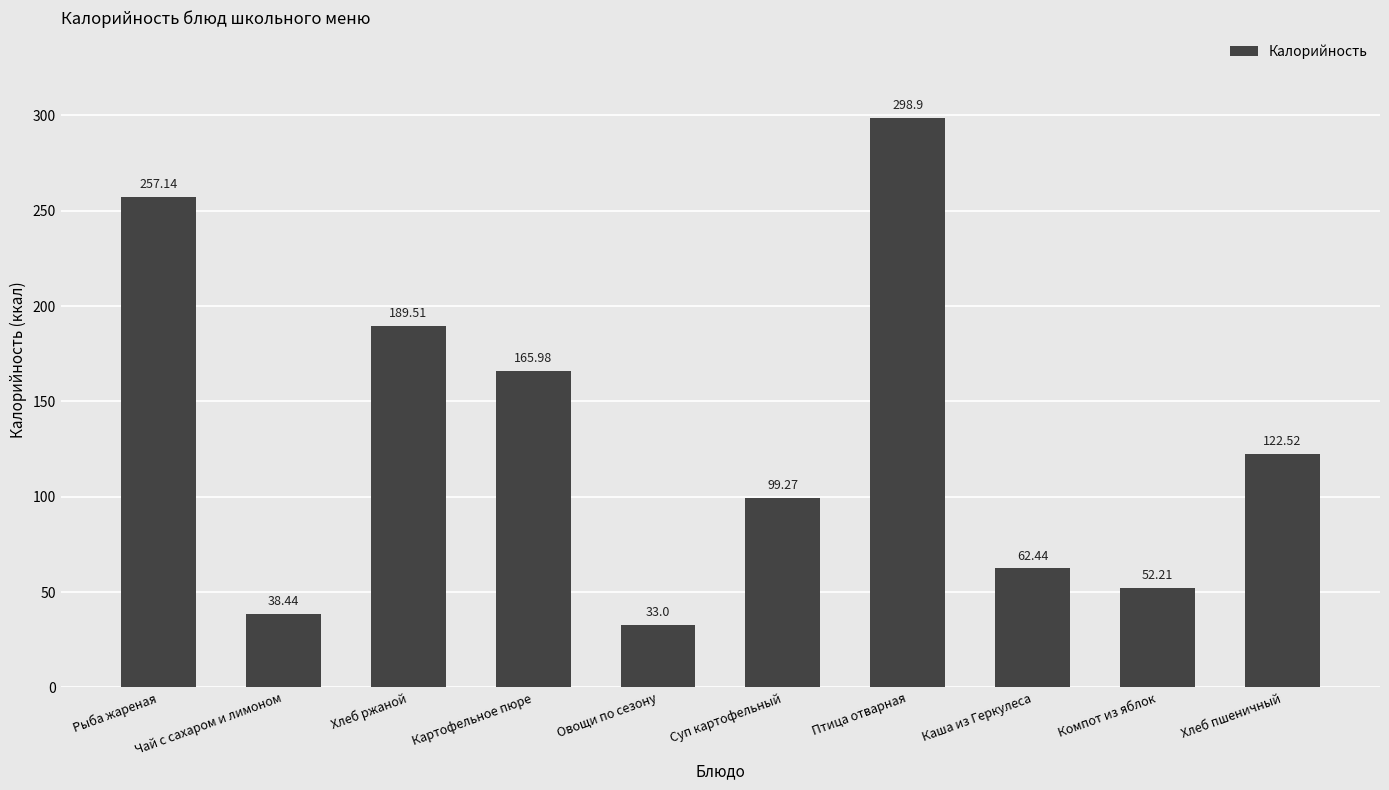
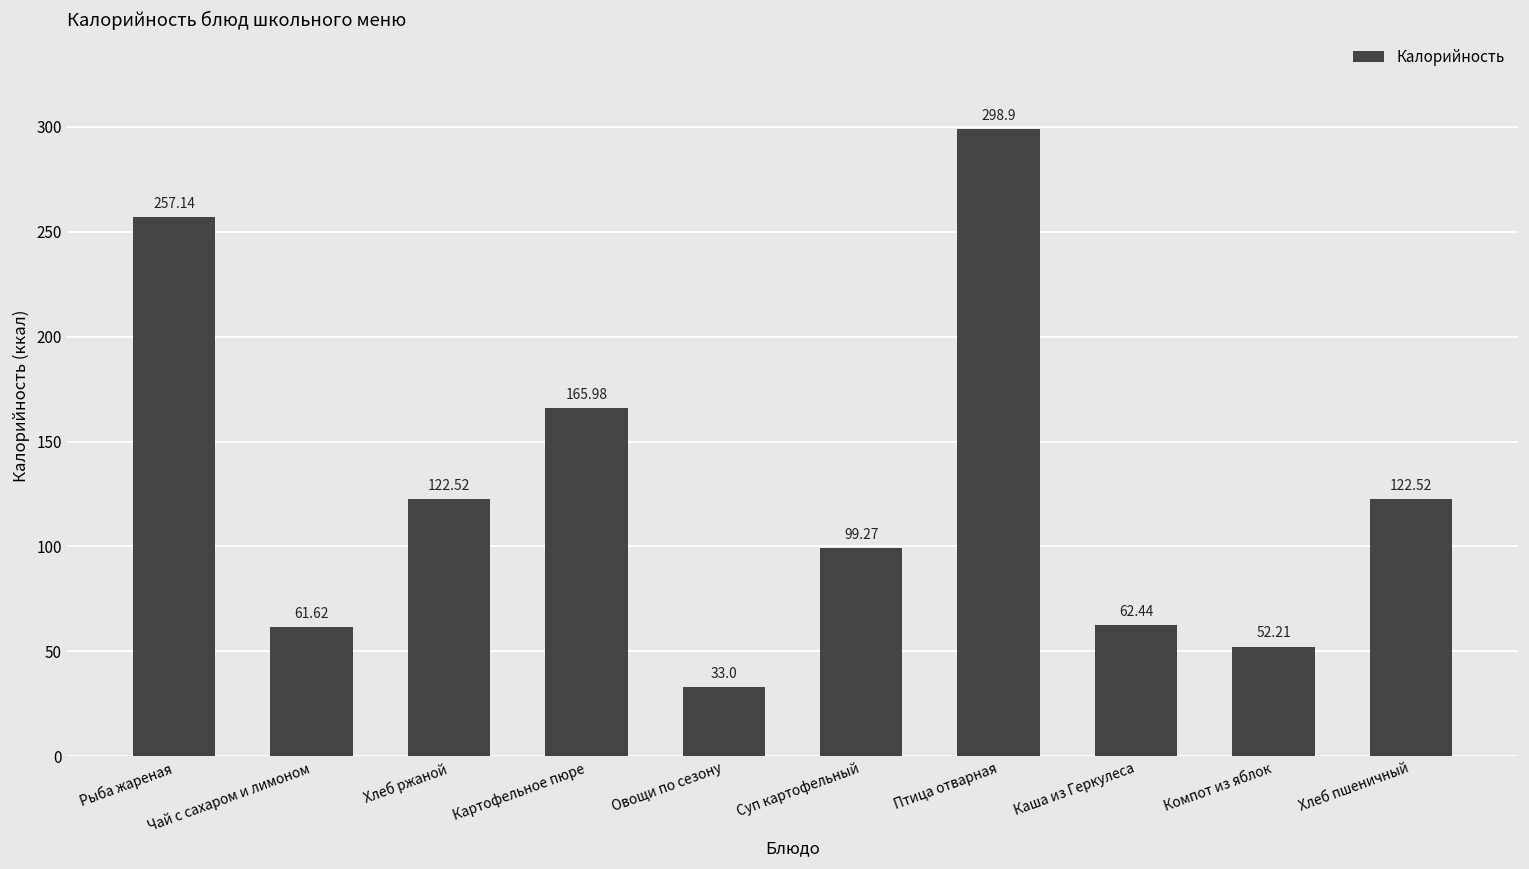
  {
    "Рыба жареная": 257.14,
-   "Чай с сахаром и лимоном": 38.44,
-   "Хлеб ржаной": 189.51,
+   "Чай с сахаром и лимоном": 61.62,
+   "Хлеб ржаной": 122.52,
    "Картофельное пюре": 165.98,
    "Овощи по сезону": 33.0,
    "Суп картофельный": 99.27,
    "Птица отварная": 298.9,
    "Каша из Геркулеса": 62.44,
    "Компот из яблок": 52.21,
    "Хлеб пшеничный": 122.52
  }
